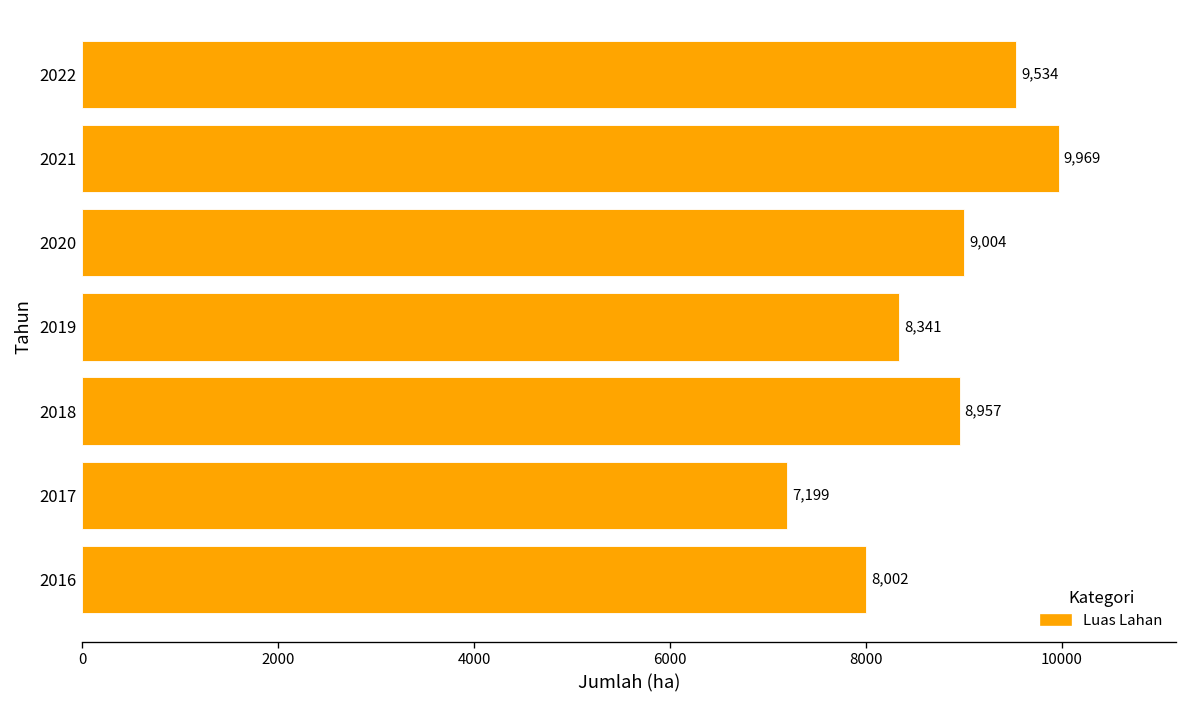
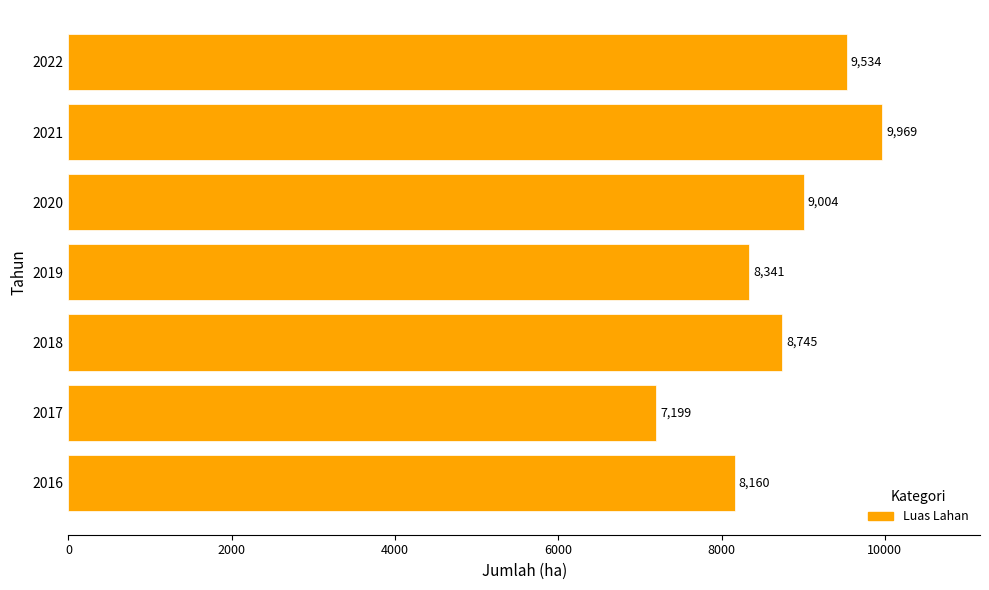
  {
    "2022": "9,534",
    "2021": "9,969",
    "2020": "9,004",
    "2019": "8,341",
-   "2018": "8,957",
+   "2018": "8,745",
    "2017": "7,199",
-   "2016": "8,002"
+   "2016": "8,160"
  }
